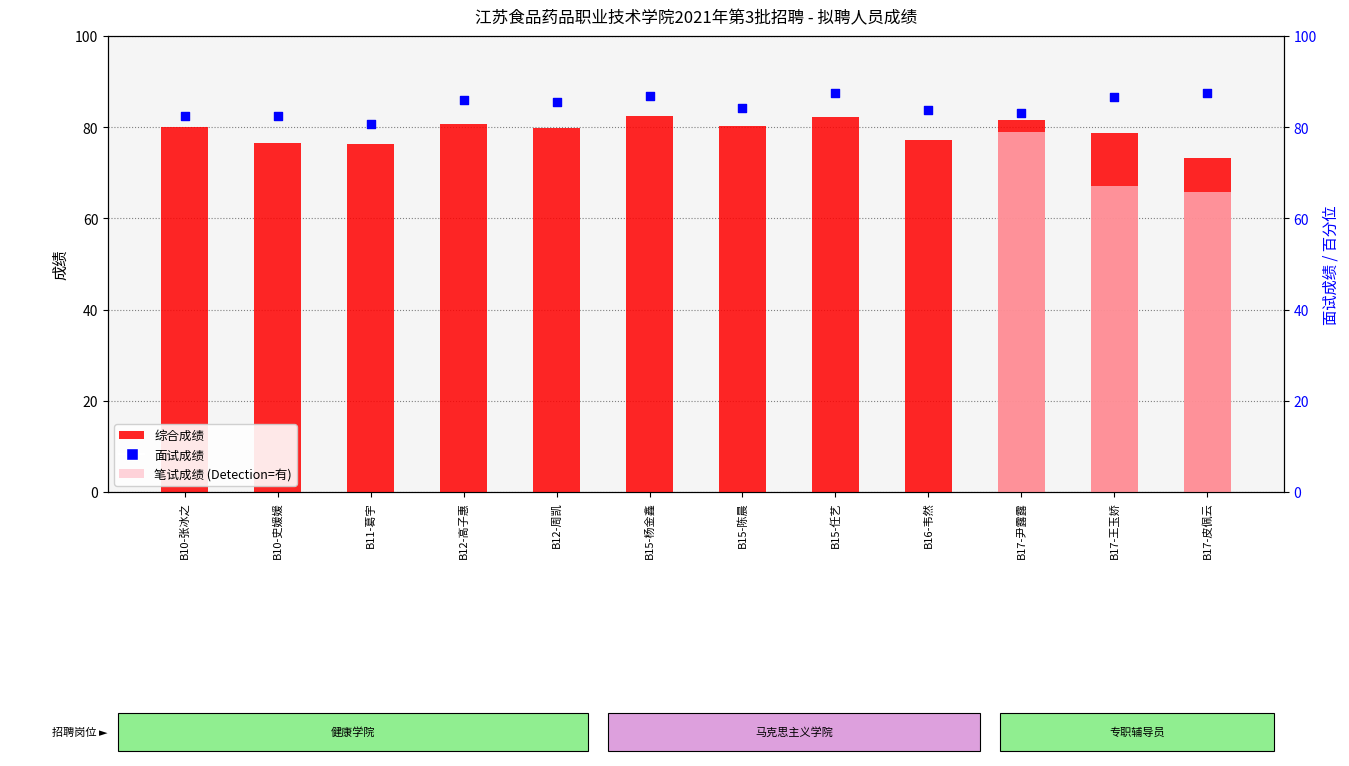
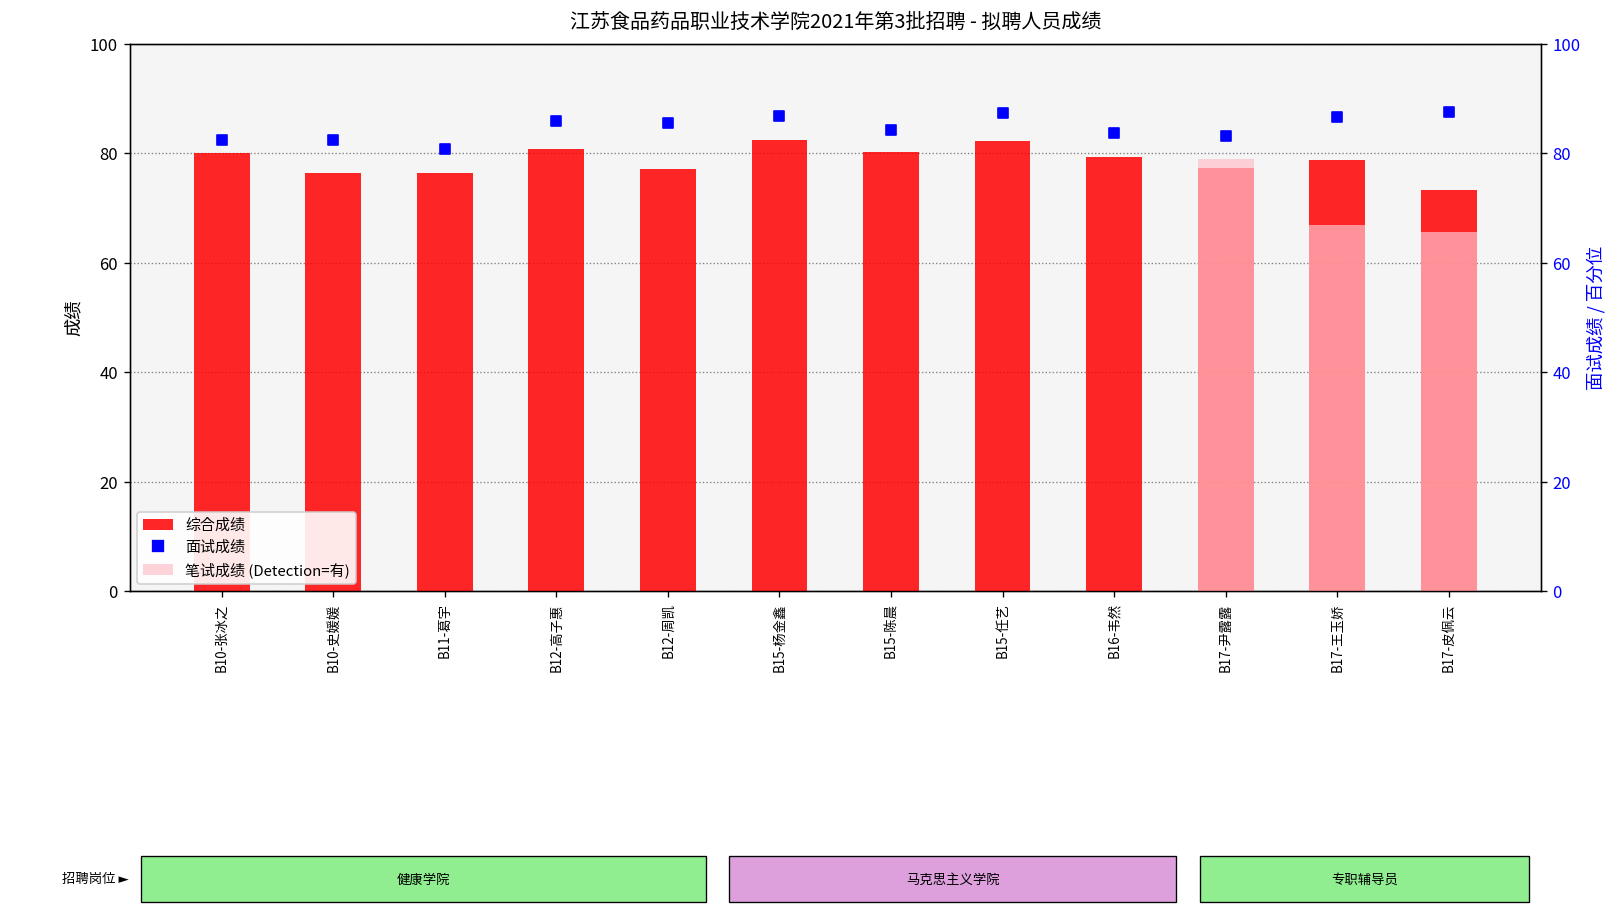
  {
    "江苏食品药品职业技术学院2021年第3批招聘 - 拟聘人员成绩": {
      "综合成绩": {
        "B10-张冰之": 80,
        "B10-史媛媛": 77,
        "B11-葛宇": 76,
        "B12-高子惠": 81,
-       "B12-周凯": 80,
+       "B12-周凯": 77,
        "B15-杨金鑫": 83,
        "B15-陈晨": 80,
        "B15-任艺": 82,
-       "B16-韦然": 77,
-       "B17-尹露露": 82,
+       "B16-韦然": 79,
+       "B17-尹露露": 77,
        "B17-王玉娇": 79,
        "B17-皮佩云": 73
      },
      "笔试成绩 (Detection=有)": {
        "B10-张冰之": 0,
        "B10-史媛媛": 0,
        "B11-葛宇": 0,
        "B12-高子惠": 0,
        "B12-周凯": 0,
        "B15-杨金鑫": 0,
        "B15-陈晨": 0,
        "B15-任艺": 0,
        "B16-韦然": 0
      }
    }
  }
